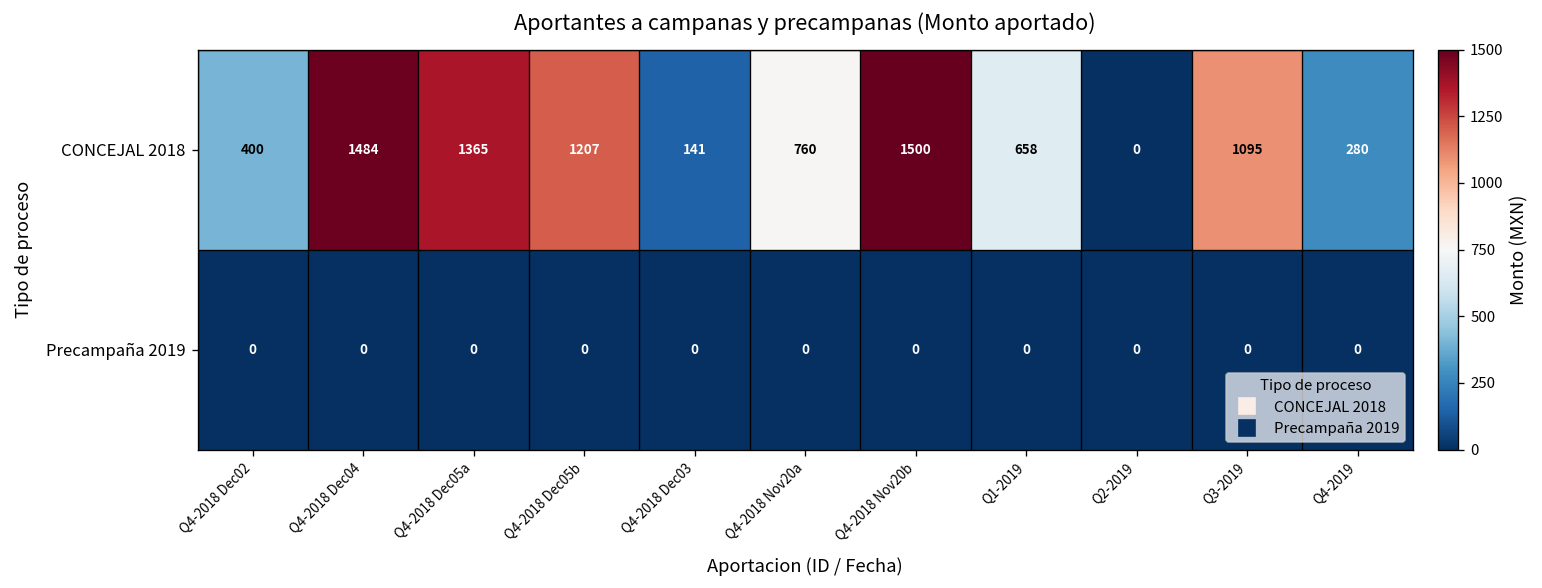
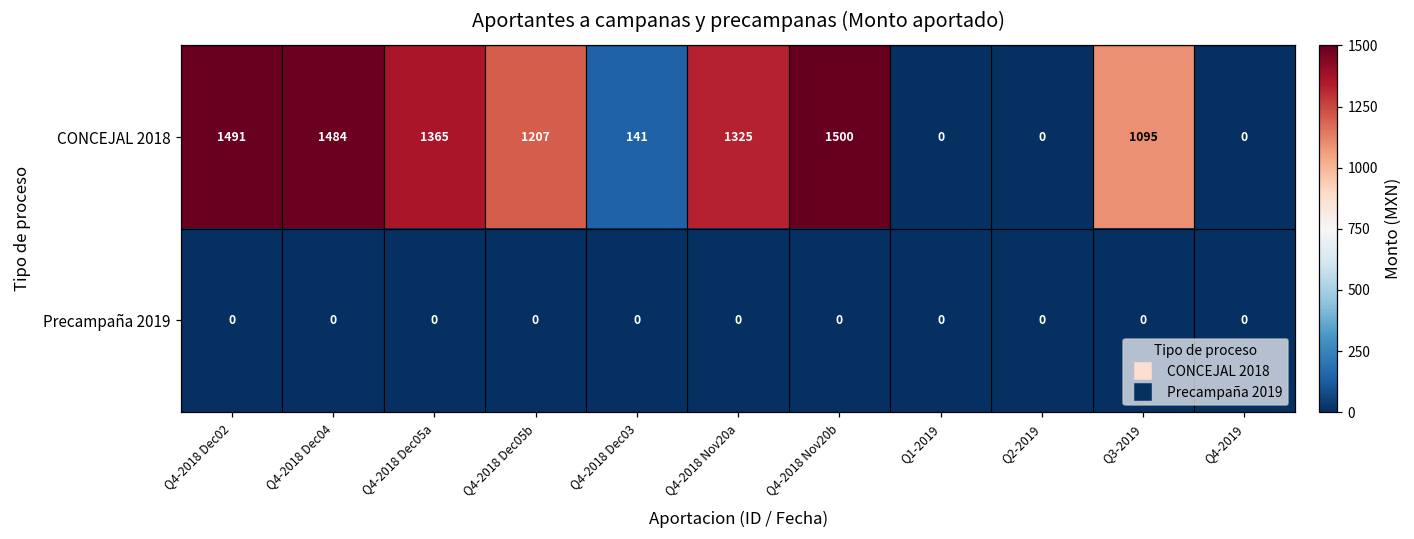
  {
    "CONCEJAL 2018": {
-     "Q4-2018 Dec02": 400,
+     "Q4-2018 Dec02": 1491,
      "Q4-2018 Dec04": 1484,
      "Q4-2018 Dec05a": 1365,
      "Q4-2018 Dec05b": 1207,
      "Q4-2018 Dec03": 141,
-     "Q4-2018 Nov20a": 760,
+     "Q4-2018 Nov20a": 1325,
      "Q4-2018 Nov20b": 1500,
-     "Q1-2019": 658,
+     "Q1-2019": 0,
      "Q2-2019": 0,
      "Q3-2019": 1095,
-     "Q4-2019": 280
+     "Q4-2019": 0
    },
    "Precampaña 2019": {
      "Q4-2018 Dec02": 0,
      "Q4-2018 Dec04": 0,
      "Q4-2018 Dec05a": 0,
      "Q4-2018 Dec05b": 0,
      "Q4-2018 Dec03": 0,
      "Q4-2018 Nov20a": 0,
      "Q4-2018 Nov20b": 0,
      "Q1-2019": 0,
      "Q2-2019": 0,
      "Q3-2019": 0,
      "Q4-2019": 0
    }
  }
